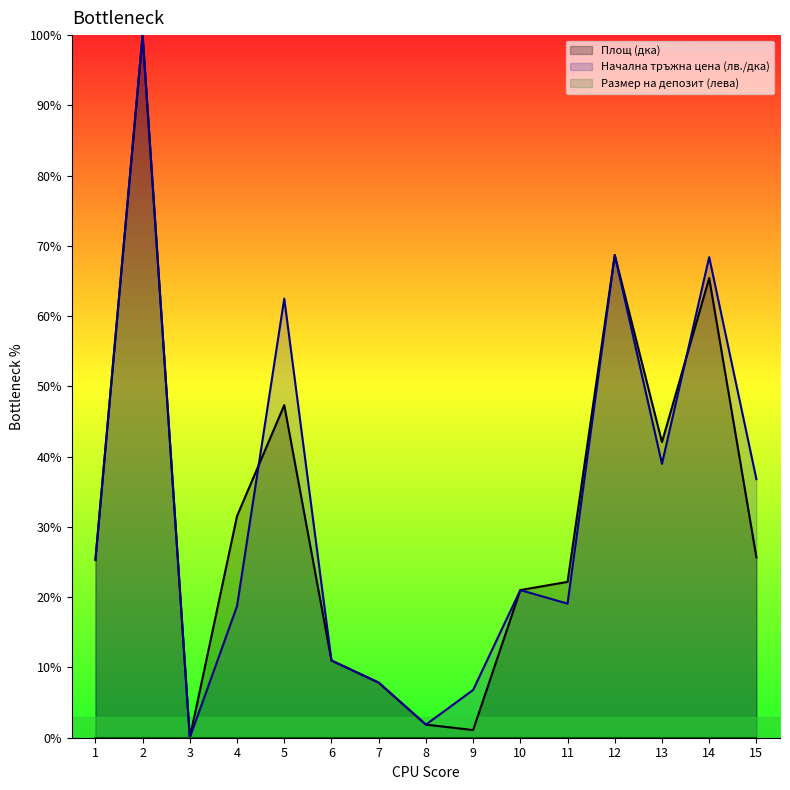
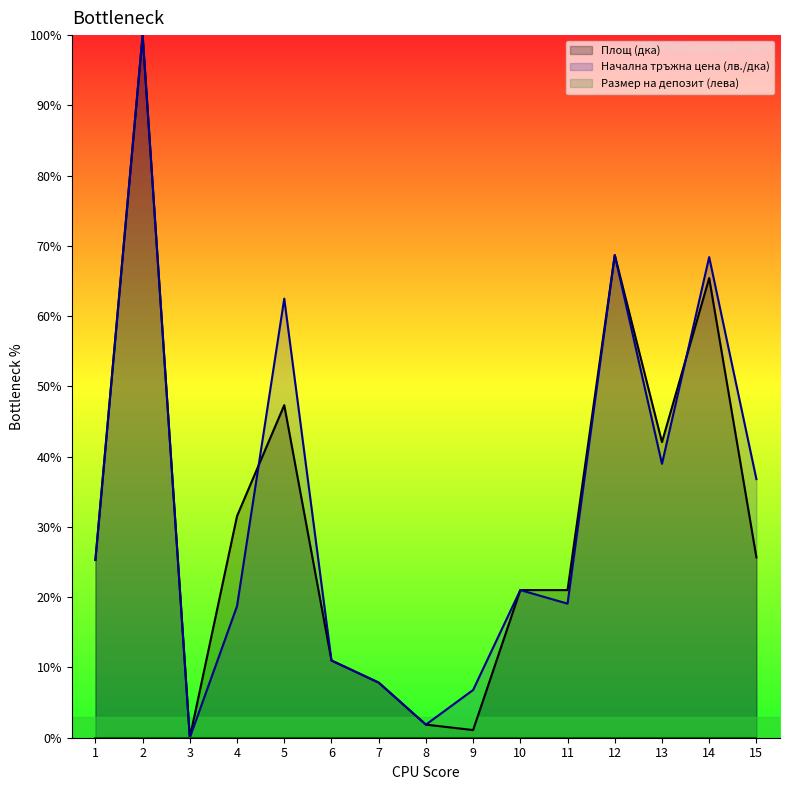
  {
    "Площ (дка)": {
      "4": "32%",
      "5": "47%",
-     "11": "22%",
+     "11": "21%",
      "13": "42%",
      "14": "65%",
      "15": "26%"
    }
  }
